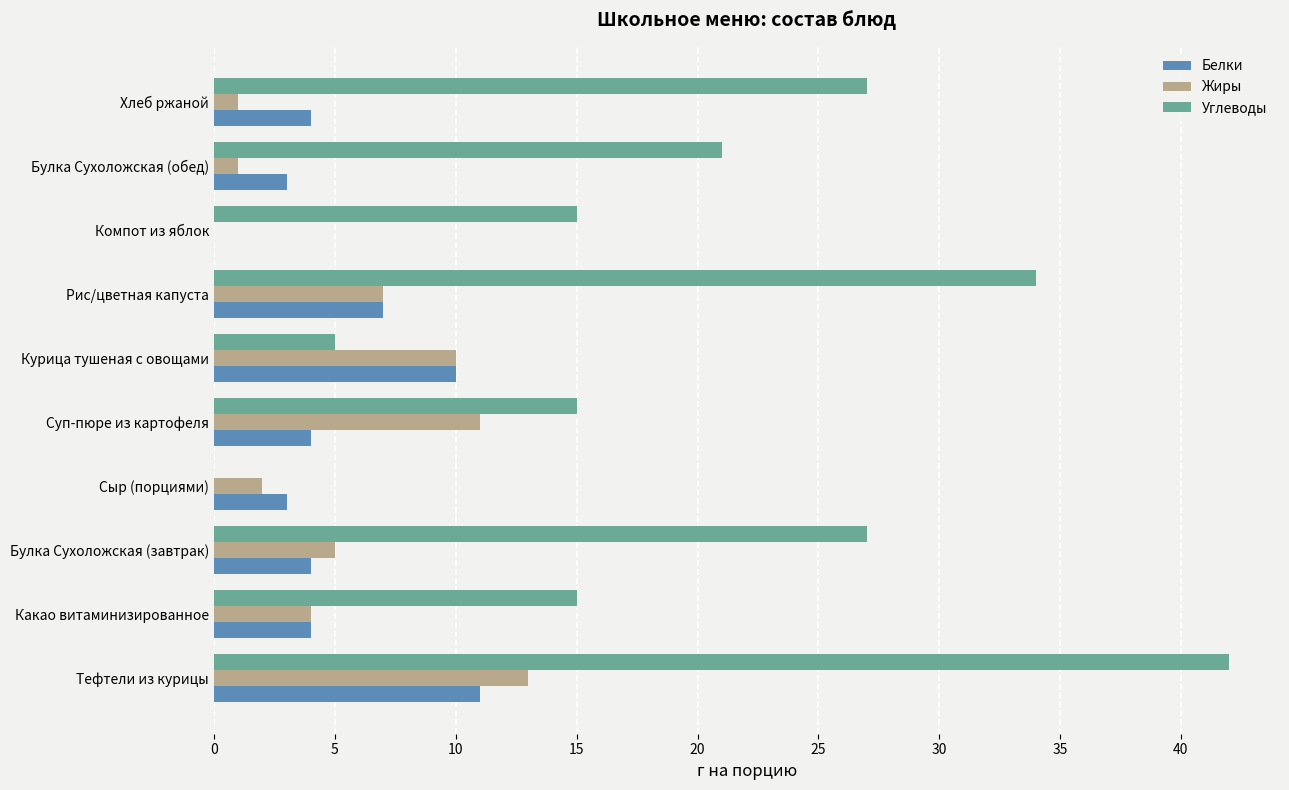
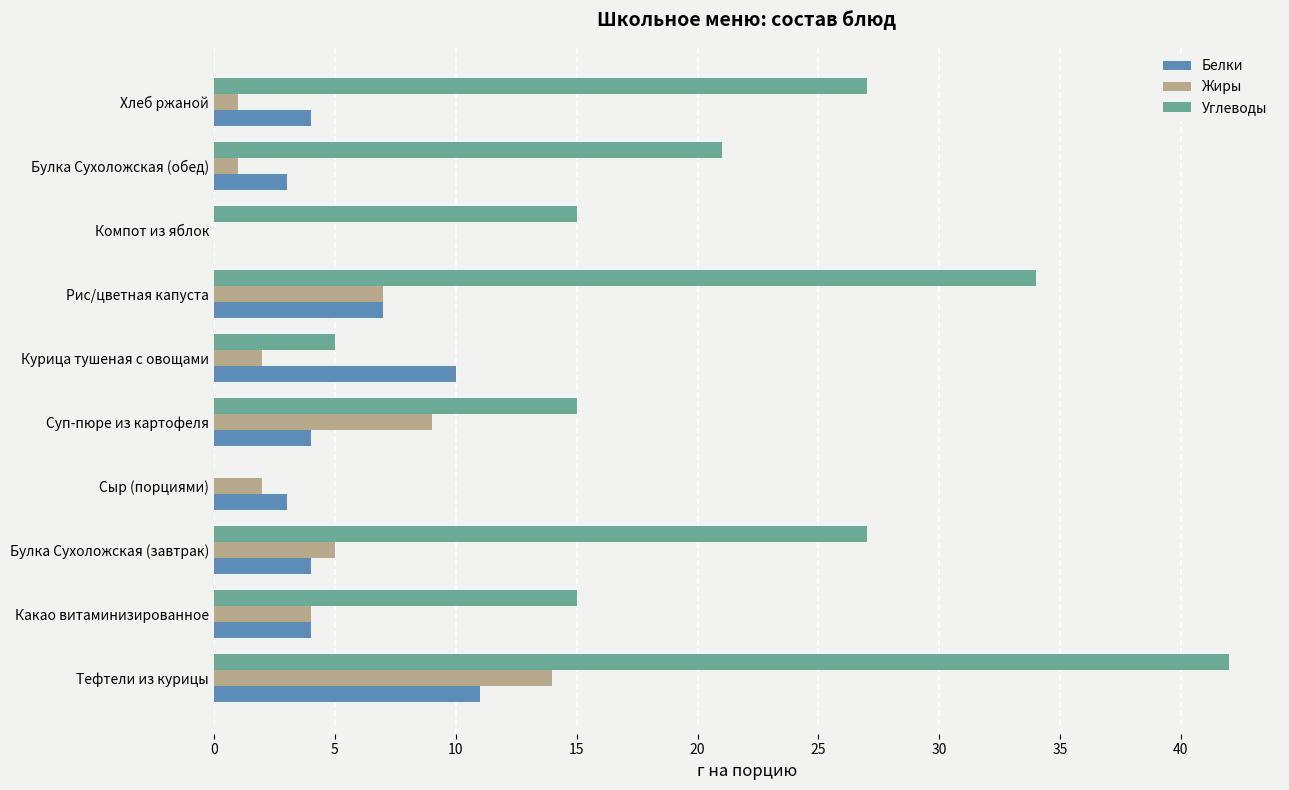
  {
    "Жиры": {
      "Хлеб ржаной": 1,
      "Булка Сухоложская (обед)": 1,
      "Компот из яблок": 0,
      "Рис/цветная капуста": 7,
-     "Курица тушеная с овощами": 10,
-     "Суп-пюре из картофеля": 11,
+     "Курица тушеная с овощами": 2,
+     "Суп-пюре из картофеля": 9,
      "Сыр (порциями)": 2,
      "Булка Сухоложская (завтрак)": 5,
      "Какао витаминизированное": 4,
-     "Тефтели из курицы": 13
+     "Тефтели из курицы": 14
    }
  }
